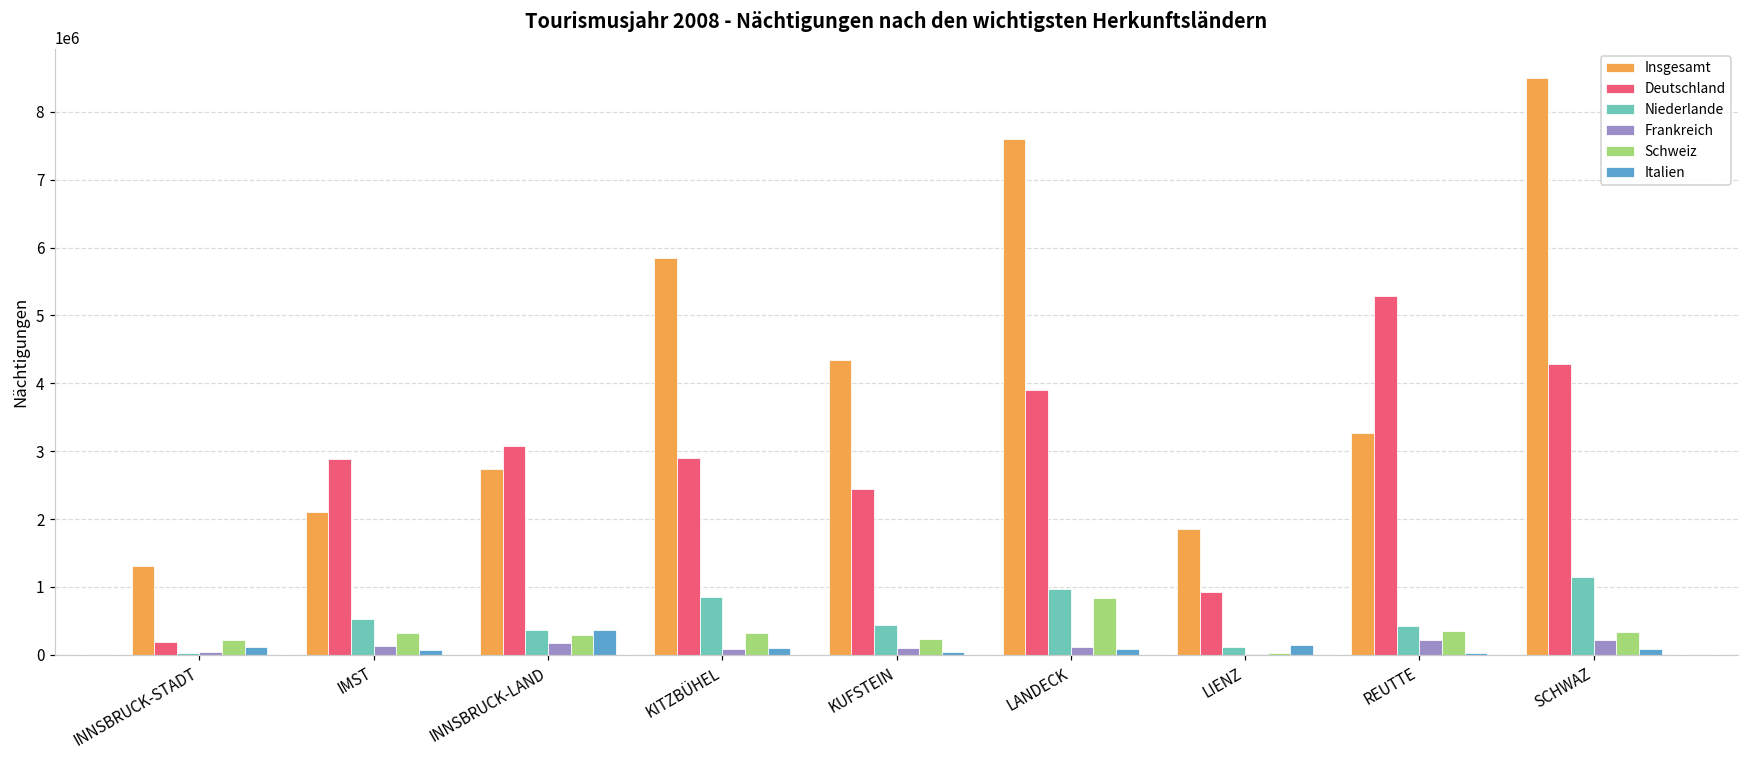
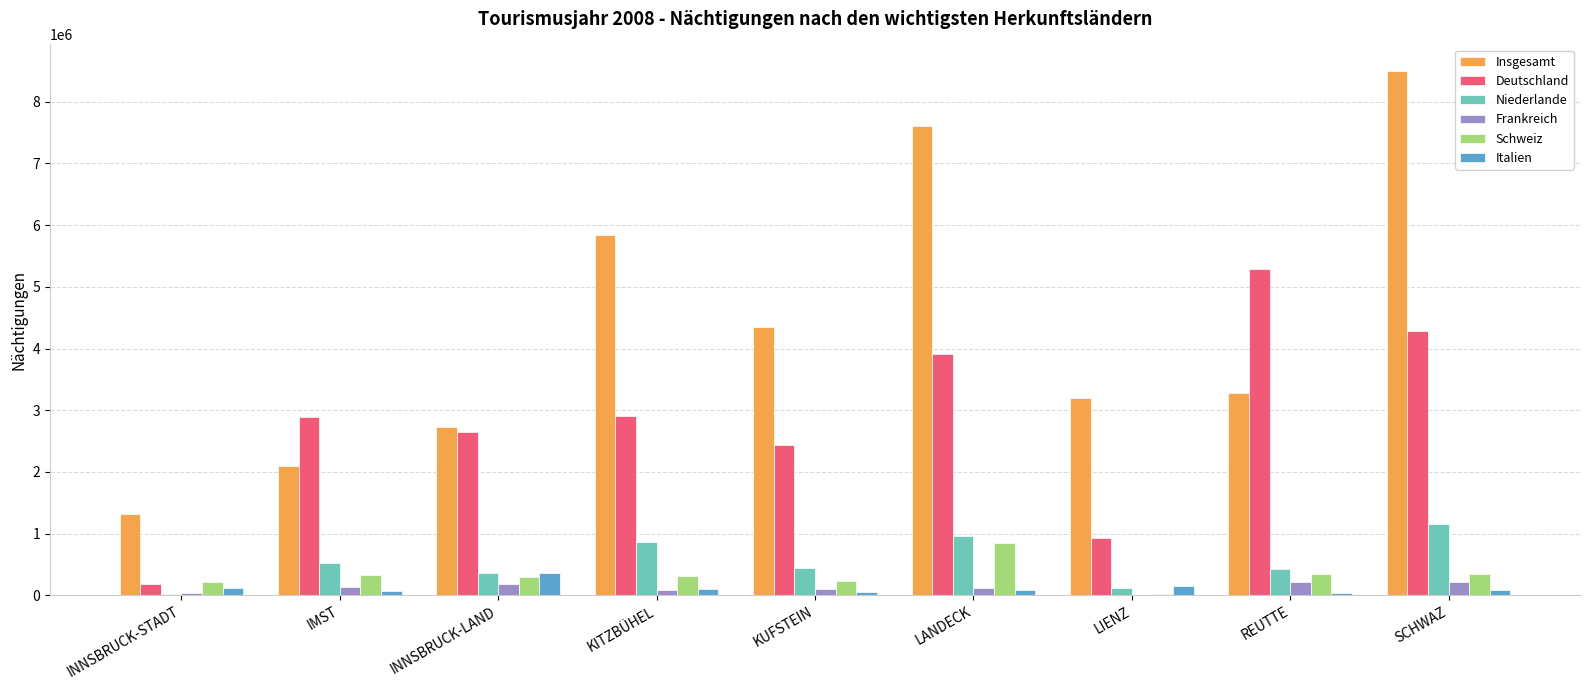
  {
    "Insgesamt": {
      "INNSBRUCK-STADT": 1300000,
      "IMST": 2100000,
      "INNSBRUCK-LAND": 2700000,
      "KITZBÜHEL": 5800000,
      "KUFSTEIN": 4300000,
      "LANDECK": 7600000,
-     "LIENZ": 1900000,
+     "LIENZ": 3200000,
      "REUTTE": 3300000,
      "SCHWAZ": 8500000
    },
    "Deutschland": {
      "INNSBRUCK-STADT": 200000,
      "IMST": 2900000,
-     "INNSBRUCK-LAND": 3100000,
+     "INNSBRUCK-LAND": 2600000,
      "KITZBÜHEL": 2900000,
      "KUFSTEIN": 2400000,
      "LANDECK": 3900000,
      "LIENZ": 900000,
      "REUTTE": 5300000,
      "SCHWAZ": 4300000
    },
    "Frankreich": {
      "IMST": 100000,
      "INNSBRUCK-LAND": 200000,
      "KITZBÜHEL": 100000,
      "KUFSTEIN": 100000,
      "LANDECK": 100000,
      "REUTTE": 200000,
      "SCHWAZ": 200000
    },
    "Schweiz": {
      "INNSBRUCK-STADT": 200000,
      "IMST": 300000,
      "INNSBRUCK-LAND": 300000,
      "KITZBÜHEL": 300000,
      "KUFSTEIN": 200000,
      "LANDECK": 800000,
      "REUTTE": 300000,
      "SCHWAZ": 300000
    }
  }
